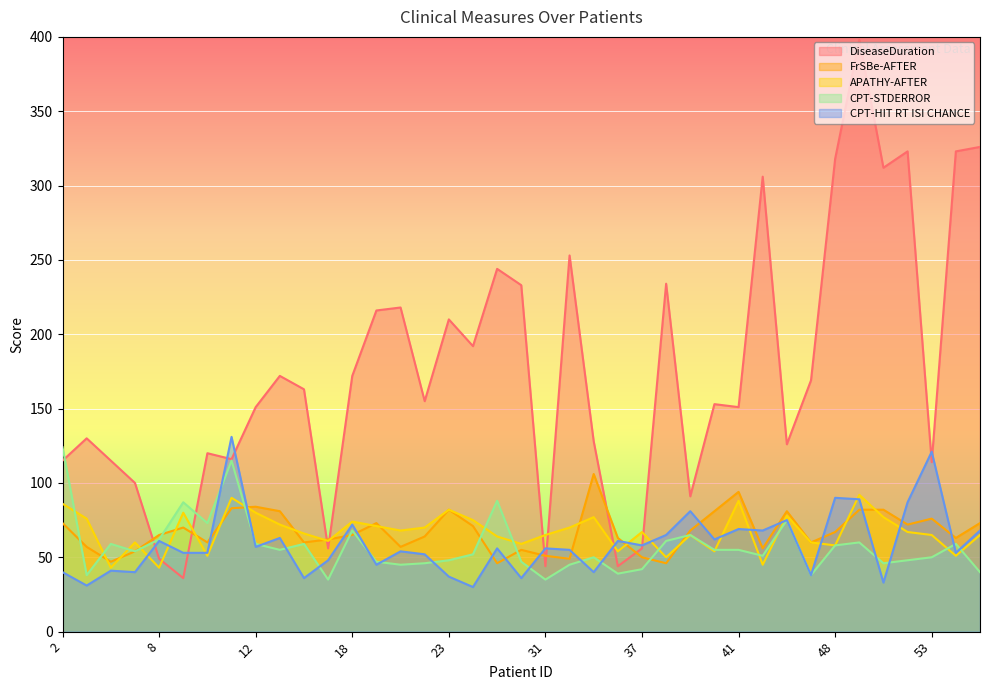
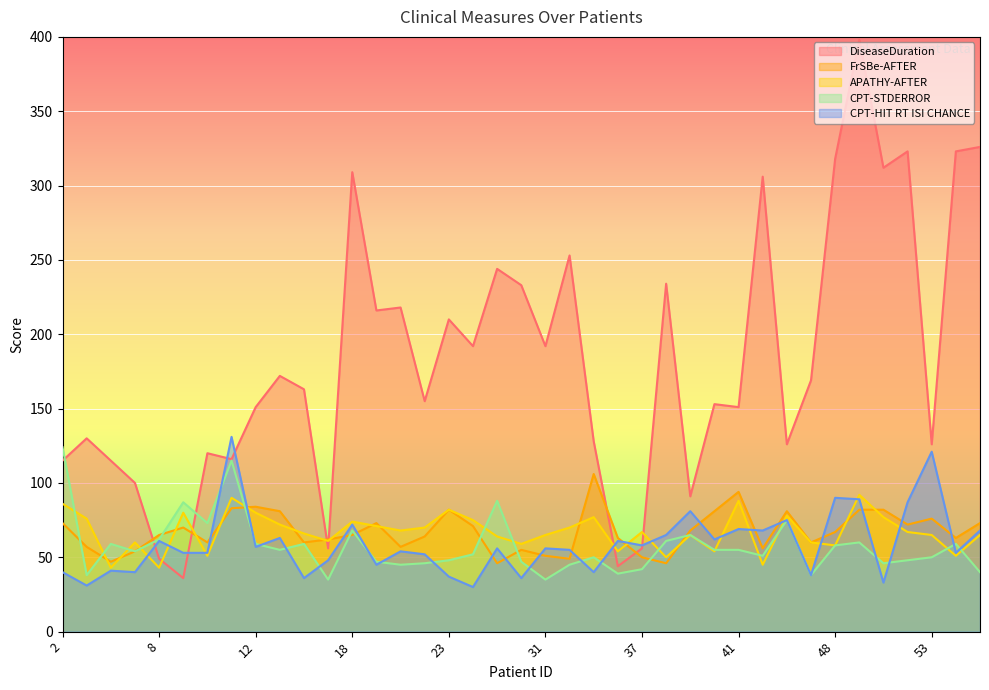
  {
    "DiseaseDuration": {
      "2": 115,
      "8": 49,
      "12": 151,
-     "18": 172,
+     "18": 309,
      "23": 210,
-     "31": 44,
+     "31": 192,
      "37": 56,
      "41": 151,
      "48": 318,
-     "53": 114
+     "53": 126
    },
    "CPT-STDERROR": {
      "2": 124,
      "12": 59,
      "18": 68,
      "23": 48,
      "31": 35,
      "37": 42,
      "41": 55,
      "53": 50
    },
    "CPT-HIT RT ISI CHANCE": {
      "2": 40,
      "12": 57,
      "18": 72,
      "23": 37,
      "31": 56,
      "37": 58,
      "41": 69,
      "48": 90,
      "53": 121
    }
  }
